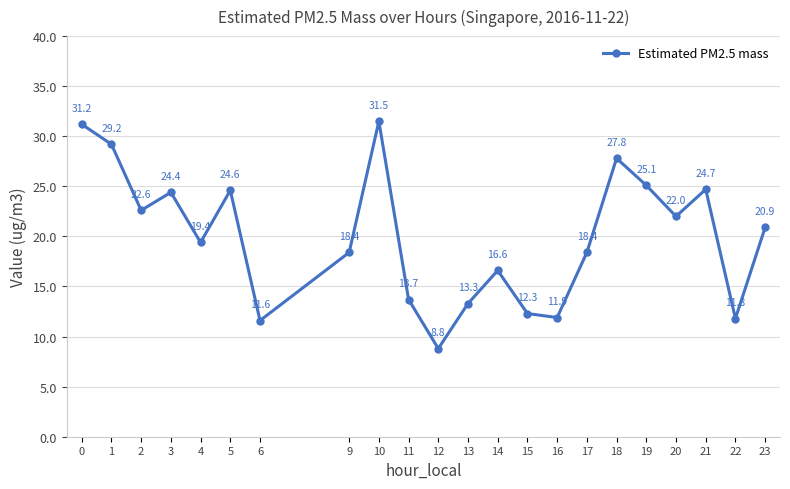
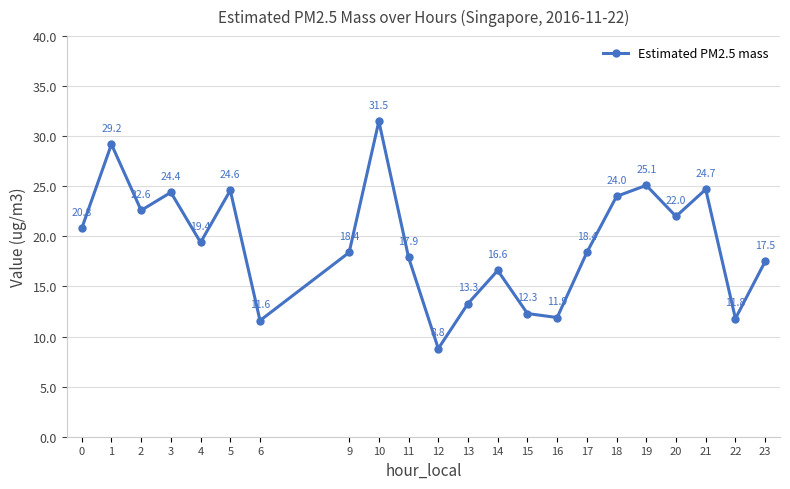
  {
-   "0": 31.2,
+   "0": 20.8,
    "1": 29.2,
    "2": 22.6,
    "3": 24.4,
    "4": 19.4,
    "5": 24.6,
    "6": 11.6,
    "9": 18.4,
    "10": 31.5,
-   "11": 13.7,
+   "11": 17.9,
    "12": 8.8,
    "13": 13.3,
    "14": 16.6,
    "15": 12.3,
    "16": 11.9,
    "17": 18.4,
-   "18": 27.8,
+   "18": 24.0,
    "19": 25.1,
    "20": 22.0,
    "21": 24.7,
    "22": 11.8,
-   "23": 20.9
+   "23": 17.5
  }
